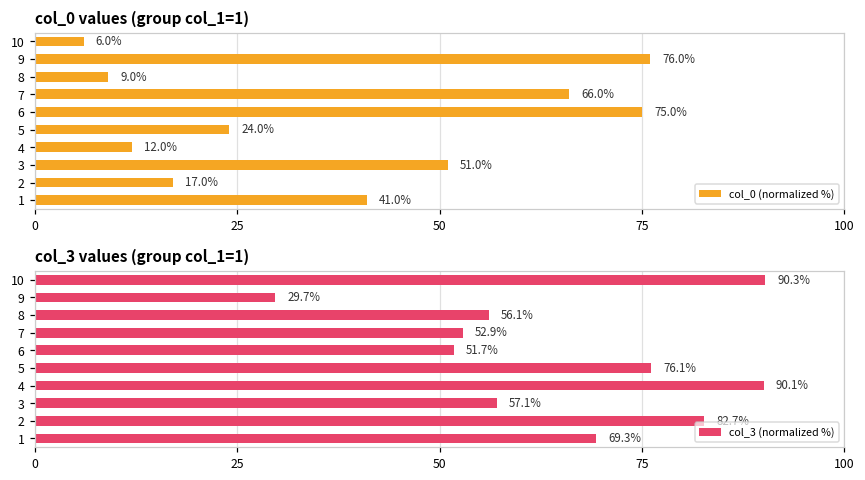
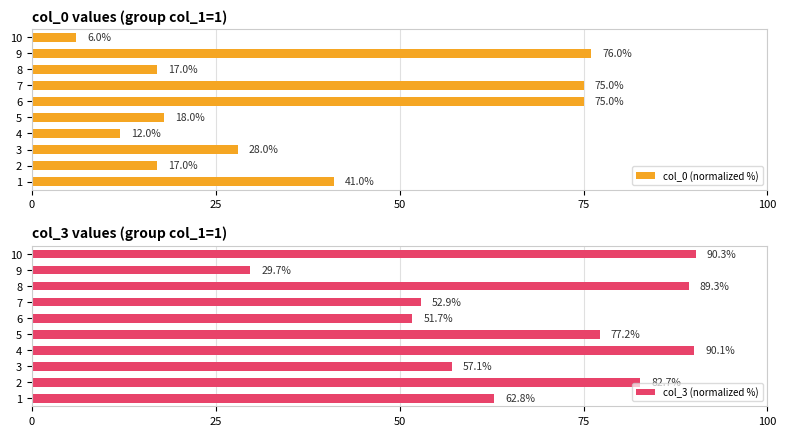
  {
    "col_0 values (group col_1=1)": {
      "10": "6.0%",
      "9": "76.0%",
-     "8": "9.0%",
-     "7": "66.0%",
+     "8": "17.0%",
+     "7": "75.0%",
      "6": "75.0%",
-     "5": "24.0%",
+     "5": "18.0%",
      "4": "12.0%",
-     "3": "51.0%",
+     "3": "28.0%",
      "2": "17.0%",
      "1": "41.0%"
    },
    "col_3 values (group col_1=1)": {
      "10": "90.3%",
      "9": "29.7%",
-     "8": "56.1%",
+     "8": "89.3%",
      "7": "52.9%",
      "6": "51.7%",
-     "5": "76.1%",
+     "5": "77.2%",
      "4": "90.1%",
      "3": "57.1%",
-     "1": "69.3%"
+     "1": "62.8%"
    }
  }
